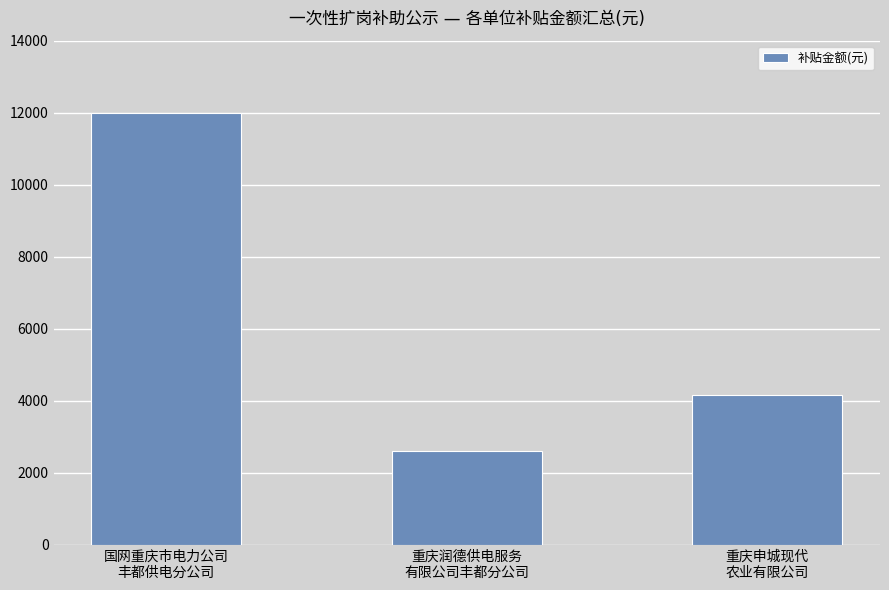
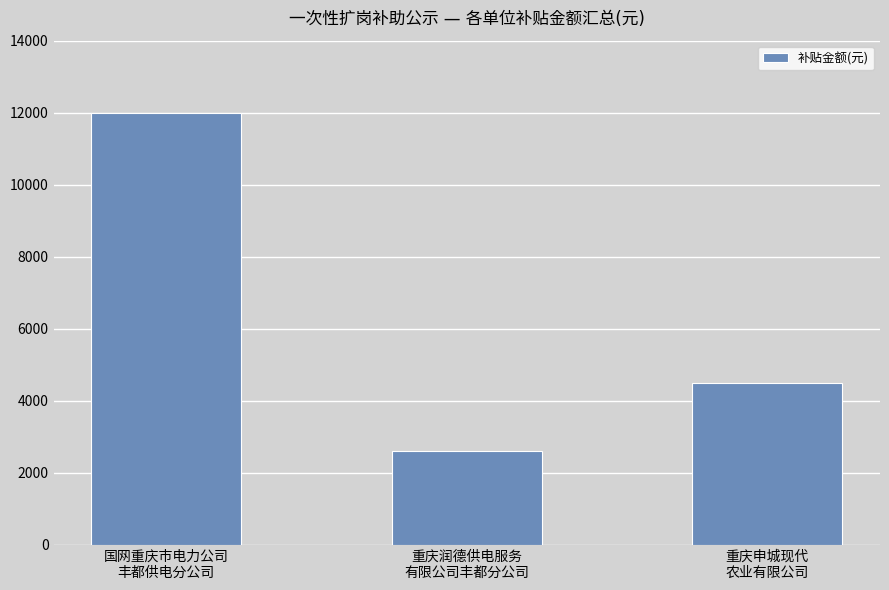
  {
    "国网重庆市电力公司 丰都供电分公司": 12000,
    "重庆润德供电服务 有限公司丰都分公司": 2600,
-   "重庆申城现代 农业有限公司": 4200
+   "重庆申城现代 农业有限公司": 4500
  }
